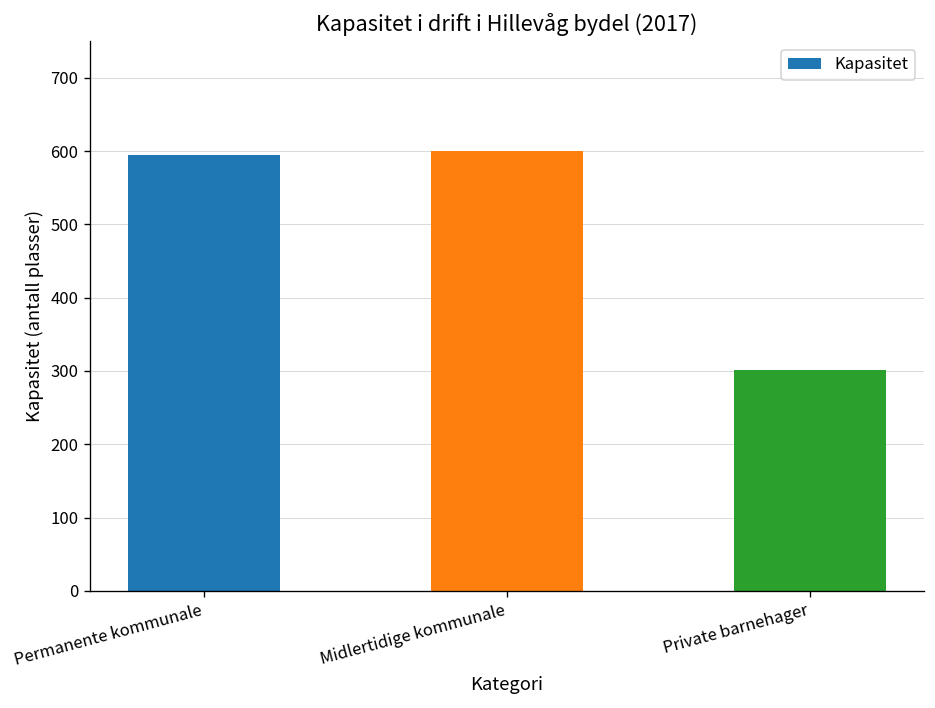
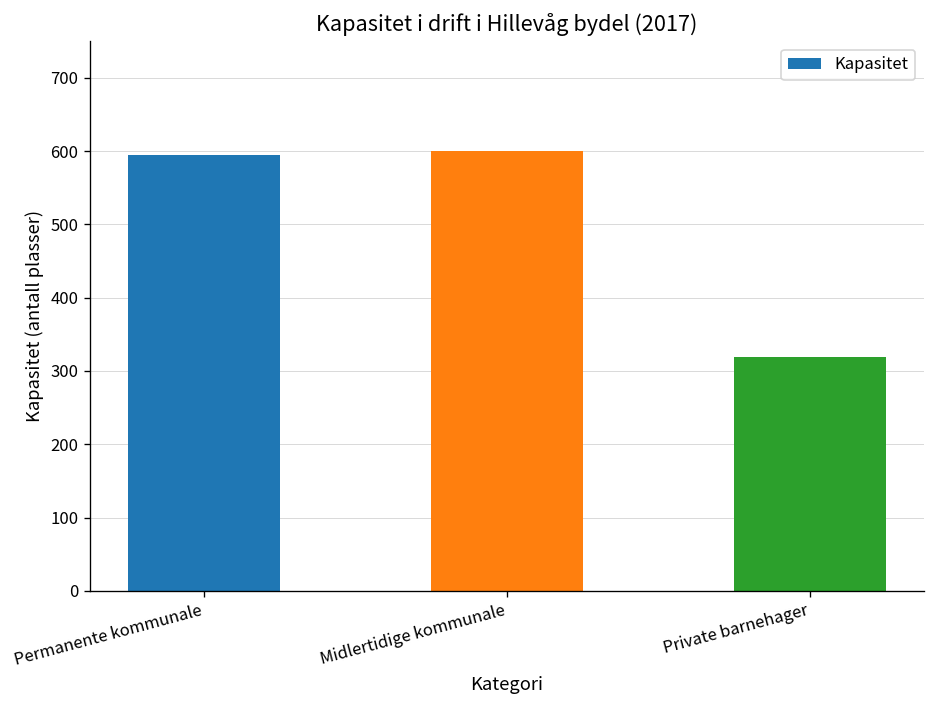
  {
    "Permanente kommunale": 600,
    "Midlertidige kommunale": 600,
-   "Private barnehager": 300
+   "Private barnehager": 320
  }
